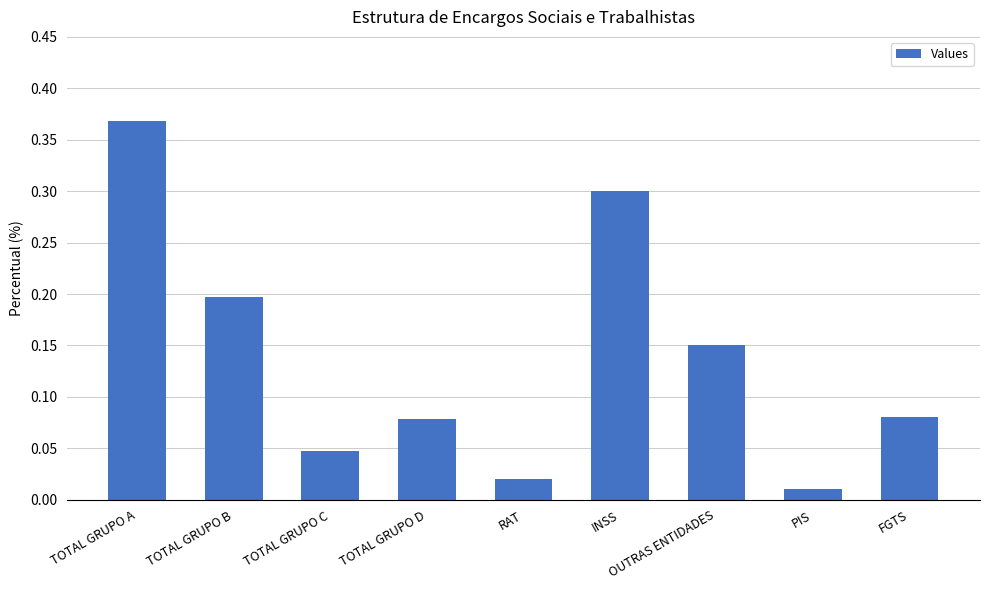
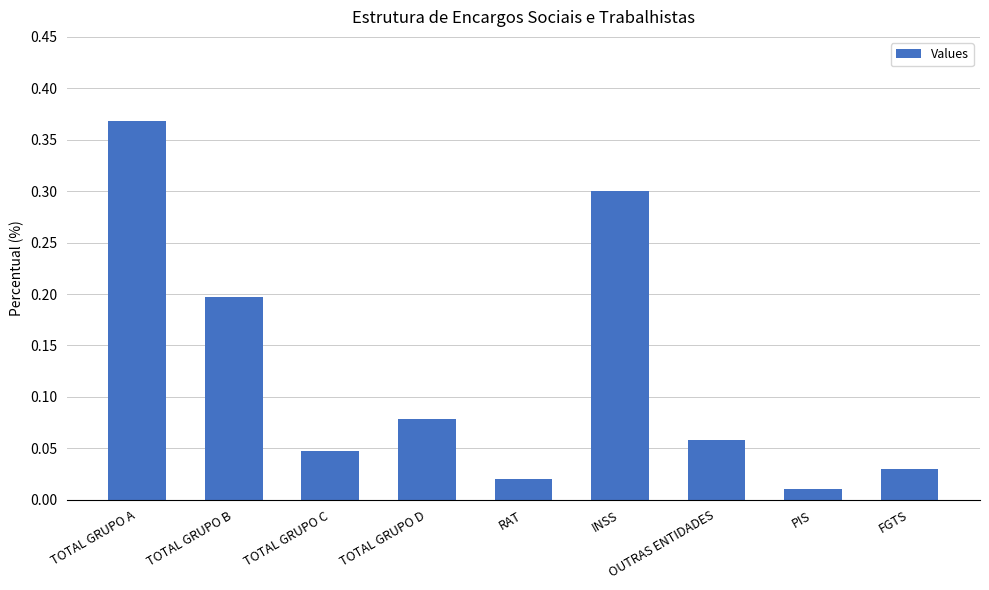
  {
    "TOTAL GRUPO A": 0.368,
    "TOTAL GRUPO B": 0.197,
    "TOTAL GRUPO C": 0.048,
    "TOTAL GRUPO D": 0.078,
    "RAT": 0.020,
    "INSS": 0.300,
-   "OUTRAS ENTIDADES": 0.150,
+   "OUTRAS ENTIDADES": 0.058,
    "PIS": 0.010,
-   "FGTS": 0.08
+   "FGTS": 0.03
  }
